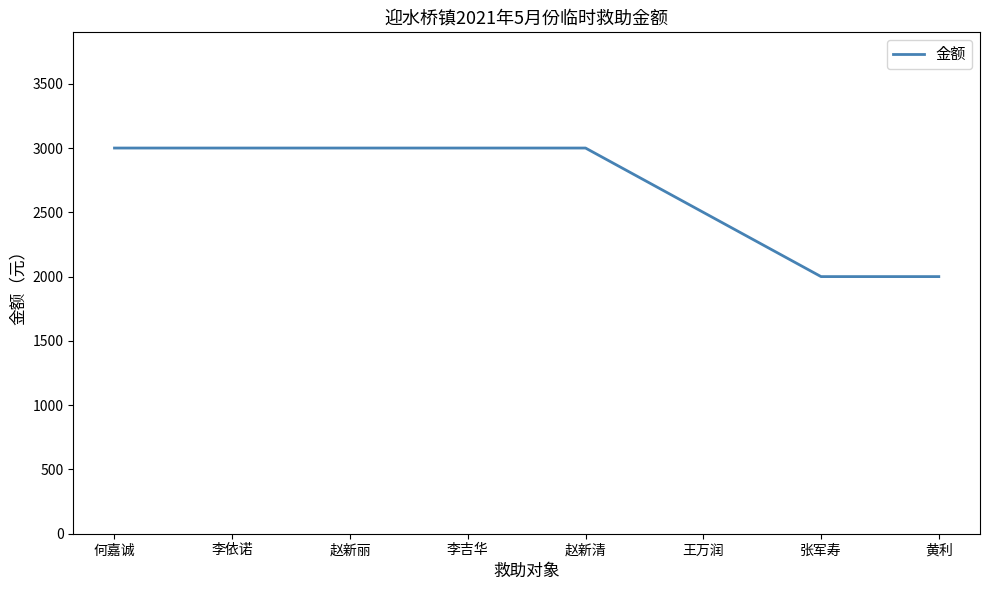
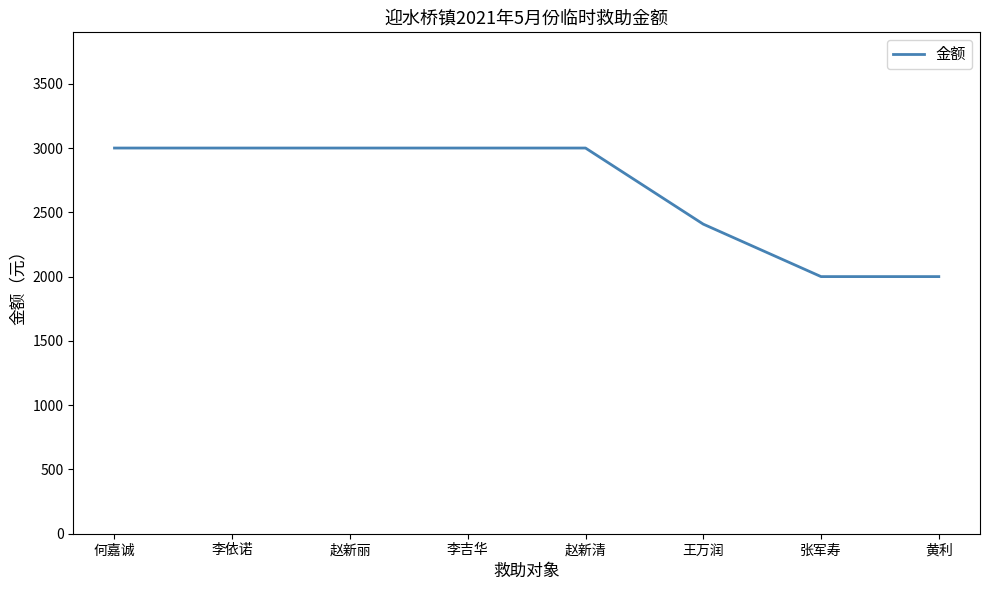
  {
    "何嘉诚": 3000,
    "李依诺": 3000,
    "赵新丽": 3000,
    "李吉华": 3000,
    "赵新清": 3000,
-   "王万润": 2500,
+   "王万润": 2410,
    "张军寿": 2000,
    "黄利": 2000
  }
